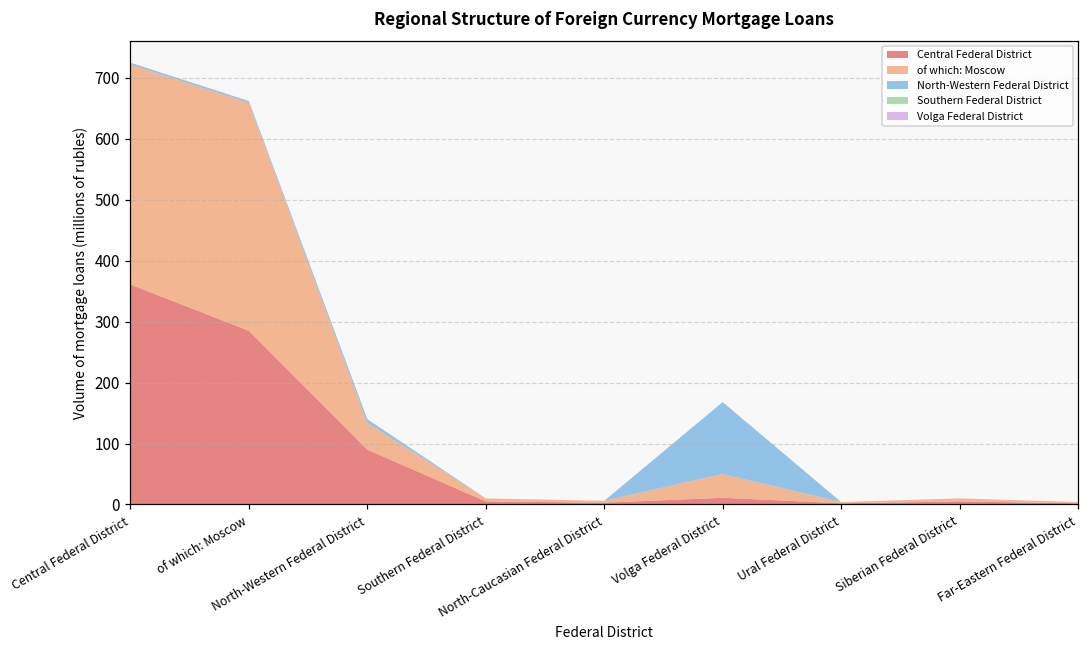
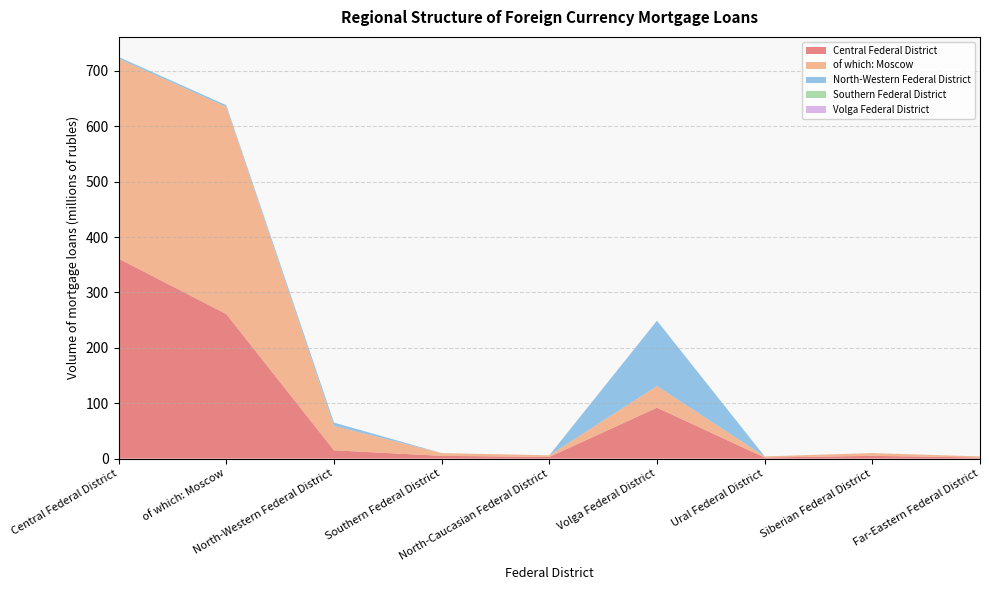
  {
    "Central Federal District": {
      "Central Federal District": 360,
-     "of which: Moscow": 290,
-     "North-Western Federal District": 90,
+     "of which: Moscow": 260,
+     "North-Western Federal District": 20,
      "Southern Federal District": 10,
-     "Volga Federal District": 10,
+     "Volga Federal District": 90,
      "Siberian Federal District": 10
    },
    "of which: Moscow": {
      "North-Western Federal District": 40,
      "Volga Federal District": 40
    }
  }
